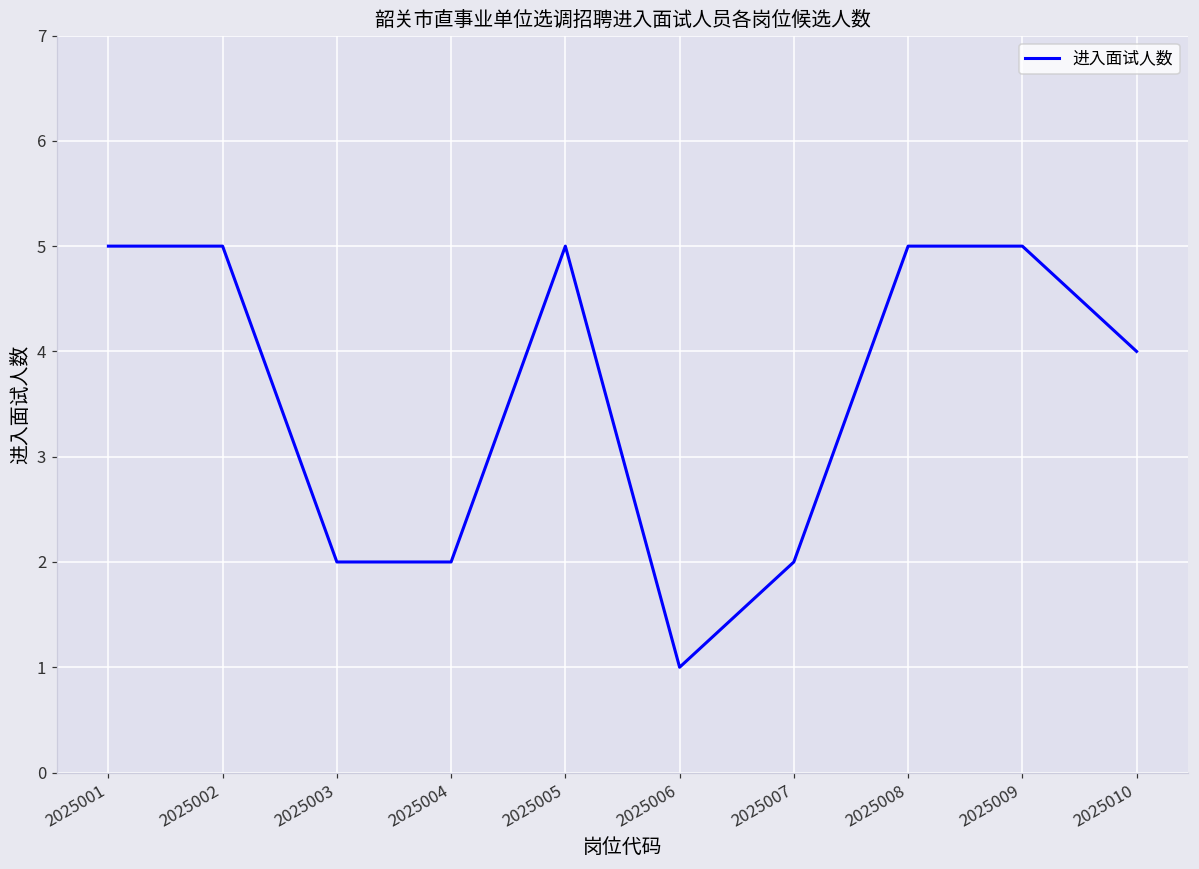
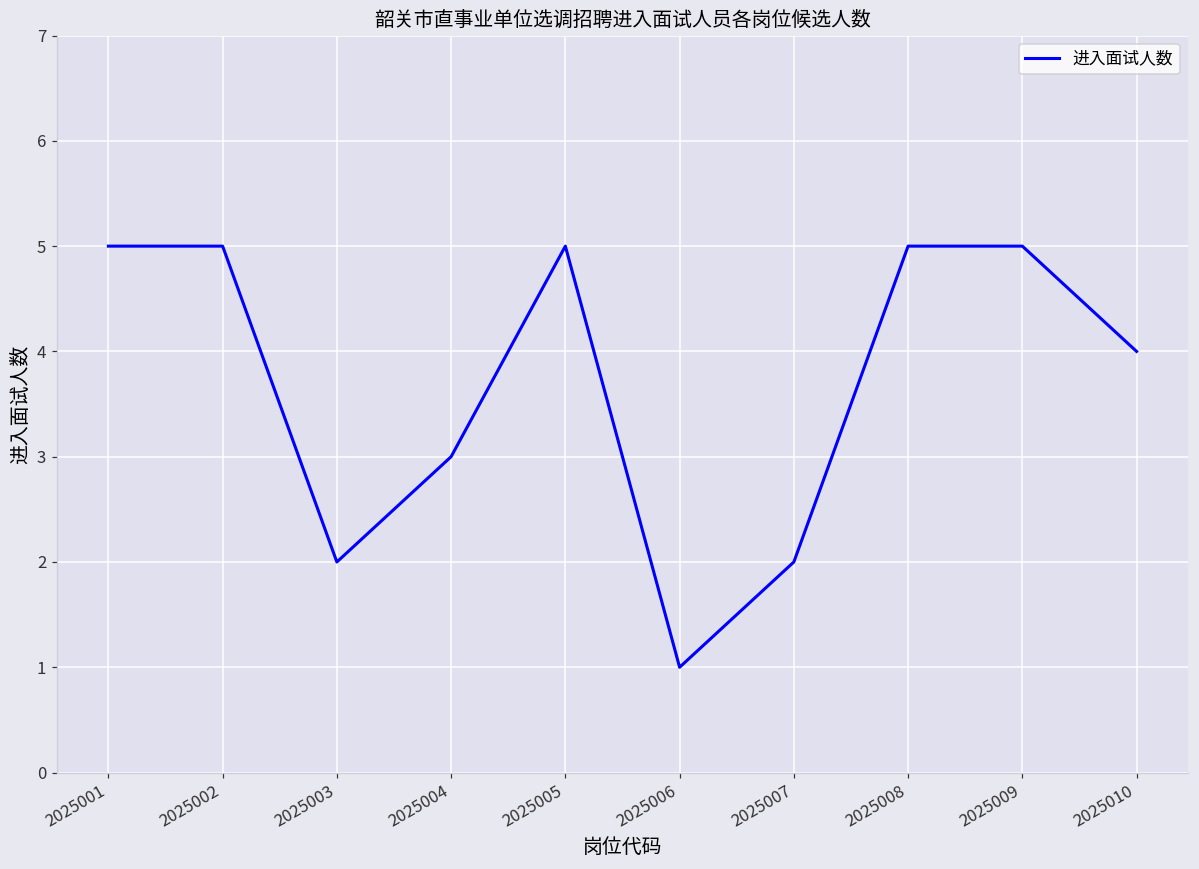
  {
    "2025001": 5,
    "2025002": 5,
    "2025003": 2,
-   "2025004": 2,
+   "2025004": 3,
    "2025005": 5,
    "2025006": 1,
    "2025007": 2,
    "2025008": 5,
    "2025009": 5,
    "2025010": 4
  }
